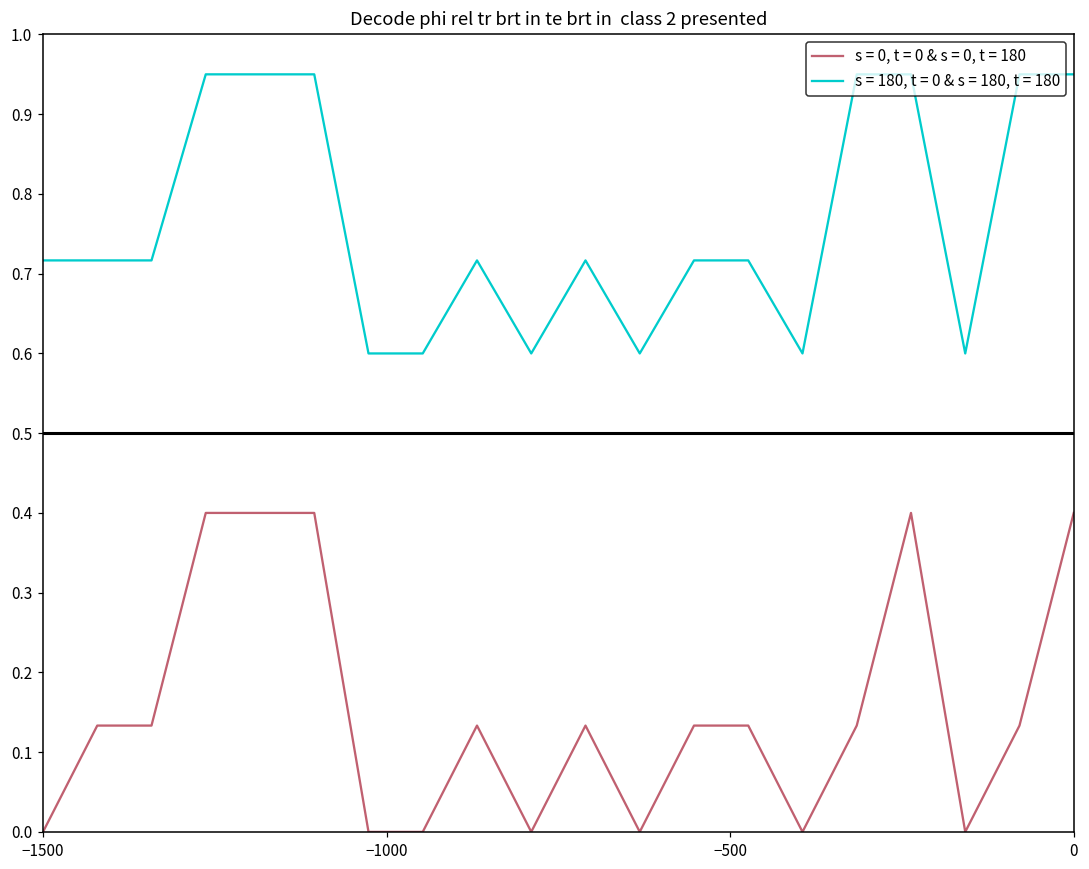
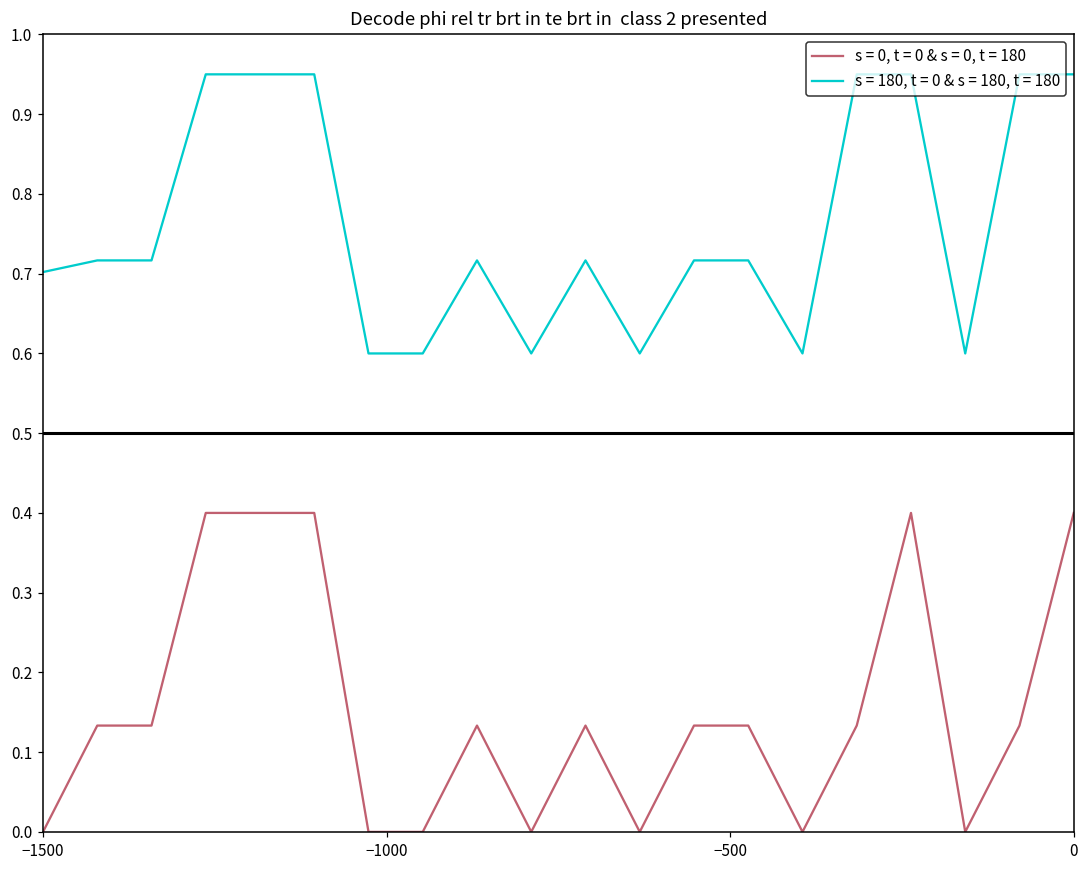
  {
    "s = 0, t = 0 & s = 0, t = 180": {
      "−1500": 0.00,
      "0": 0.40
    },
    "s = 180, t = 0 & s = 180, t = 180": {
-     "−1500": 0.72,
+     "−1500": 0.70,
      "0": 0.95
    }
  }
